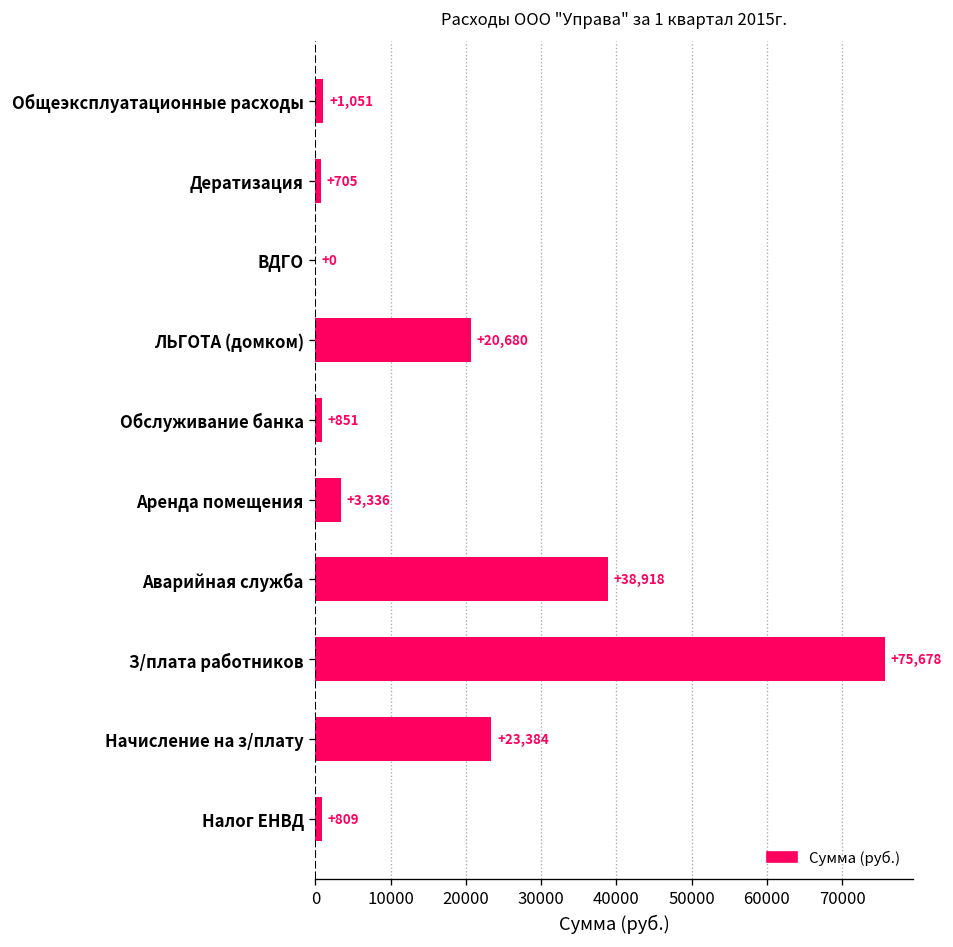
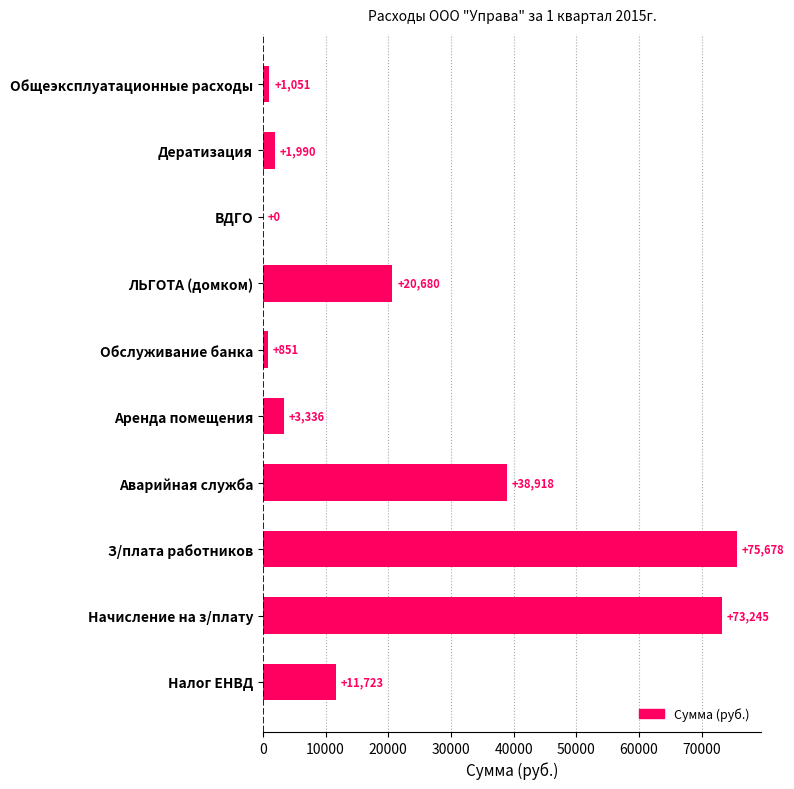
  {
    "Общеэксплуатационные расходы": "+1,051",
-   "Дератизация": "+705",
+   "Дератизация": "+1,990",
    "ВДГО": "+0",
    "ЛЬГОТА (домком)": "+20,680",
    "Обслуживание банка": "+851",
    "Аренда помещения": "+3,336",
    "Аварийная служба": "+38,918",
    "З/плата работников": "+75,678",
-   "Начисление на з/плату": "+23,384",
-   "Налог ЕНВД": "+809"
+   "Начисление на з/плату": "+73,245",
+   "Налог ЕНВД": "+11,723"
  }
